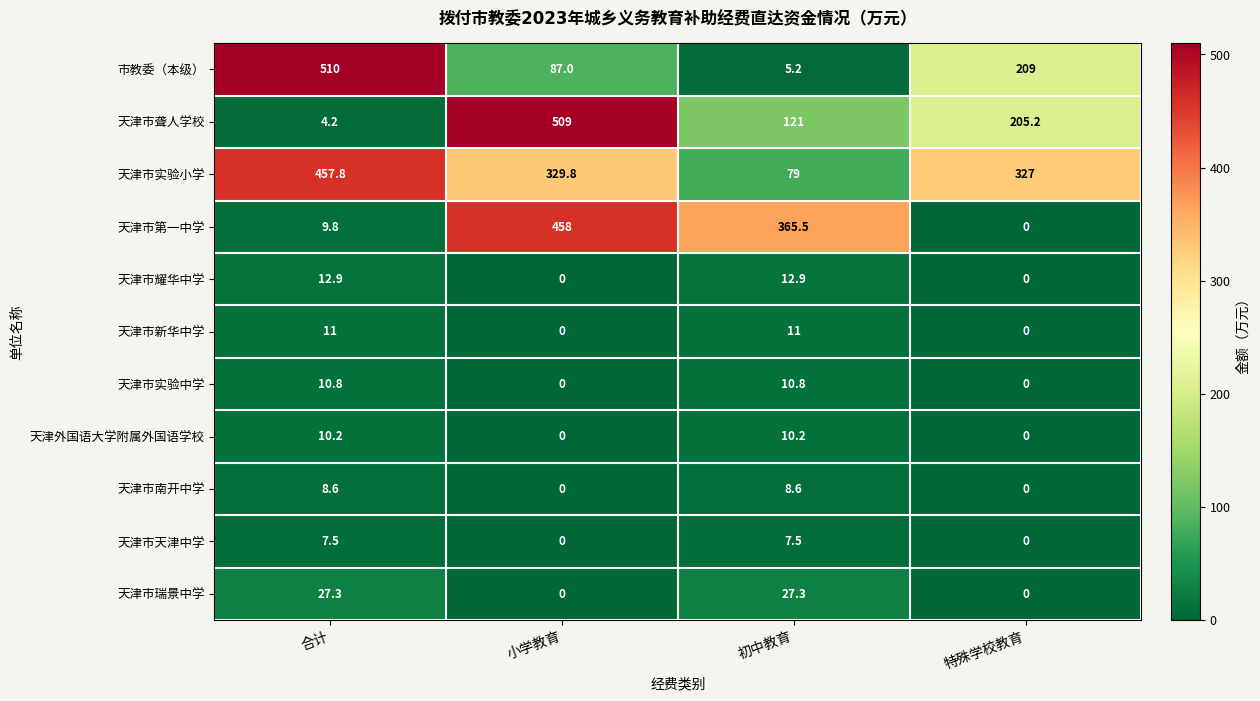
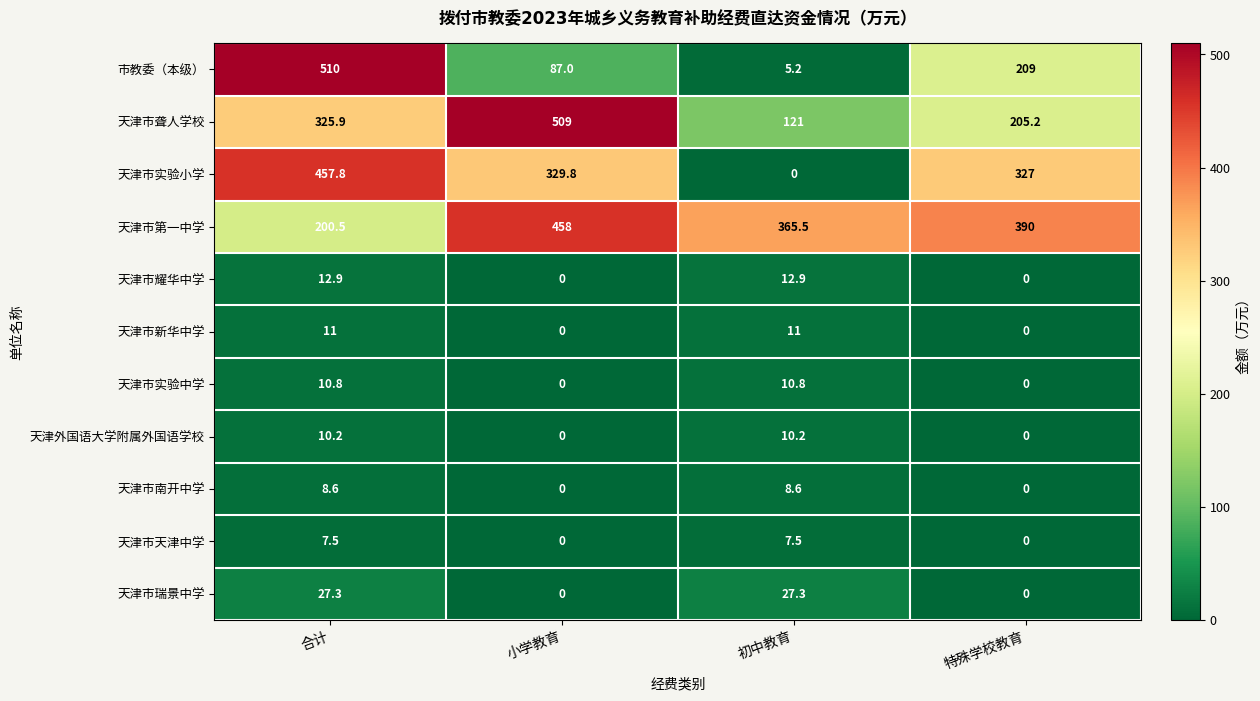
  {
    "市教委（本级）": {
      "合计": 510,
      "小学教育": 87.0,
      "初中教育": 5.2,
      "特殊学校教育": 209
    },
    "天津市聋人学校": {
-     "合计": 4.2,
+     "合计": 325.9,
      "小学教育": 509,
      "初中教育": 121,
      "特殊学校教育": 205.2
    },
    "天津市实验小学": {
      "合计": 457.8,
      "小学教育": 329.8,
-     "初中教育": 79,
+     "初中教育": 0,
      "特殊学校教育": 327
    },
    "天津市第一中学": {
-     "合计": 9.8,
+     "合计": 200.5,
      "小学教育": 458,
      "初中教育": 365.5,
-     "特殊学校教育": 0
+     "特殊学校教育": 390
    },
    "天津市耀华中学": {
      "合计": 12.9,
      "小学教育": 0,
      "初中教育": 12.9,
      "特殊学校教育": 0
    },
    "天津市新华中学": {
      "合计": 11,
      "小学教育": 0,
      "初中教育": 11,
      "特殊学校教育": 0
    },
    "天津市实验中学": {
      "合计": 10.8,
      "小学教育": 0,
      "初中教育": 10.8,
      "特殊学校教育": 0
    },
    "天津外国语大学附属外国语学校": {
      "合计": 10.2,
      "小学教育": 0,
      "初中教育": 10.2,
      "特殊学校教育": 0
    },
    "天津市南开中学": {
      "合计": 8.6,
      "小学教育": 0,
      "初中教育": 8.6,
      "特殊学校教育": 0
    },
    "天津市天津中学": {
      "合计": 7.5,
      "小学教育": 0,
      "初中教育": 7.5,
      "特殊学校教育": 0
    },
    "天津市瑞景中学": {
      "合计": 27.3,
      "小学教育": 0,
      "初中教育": 27.3,
      "特殊学校教育": 0
    }
  }
